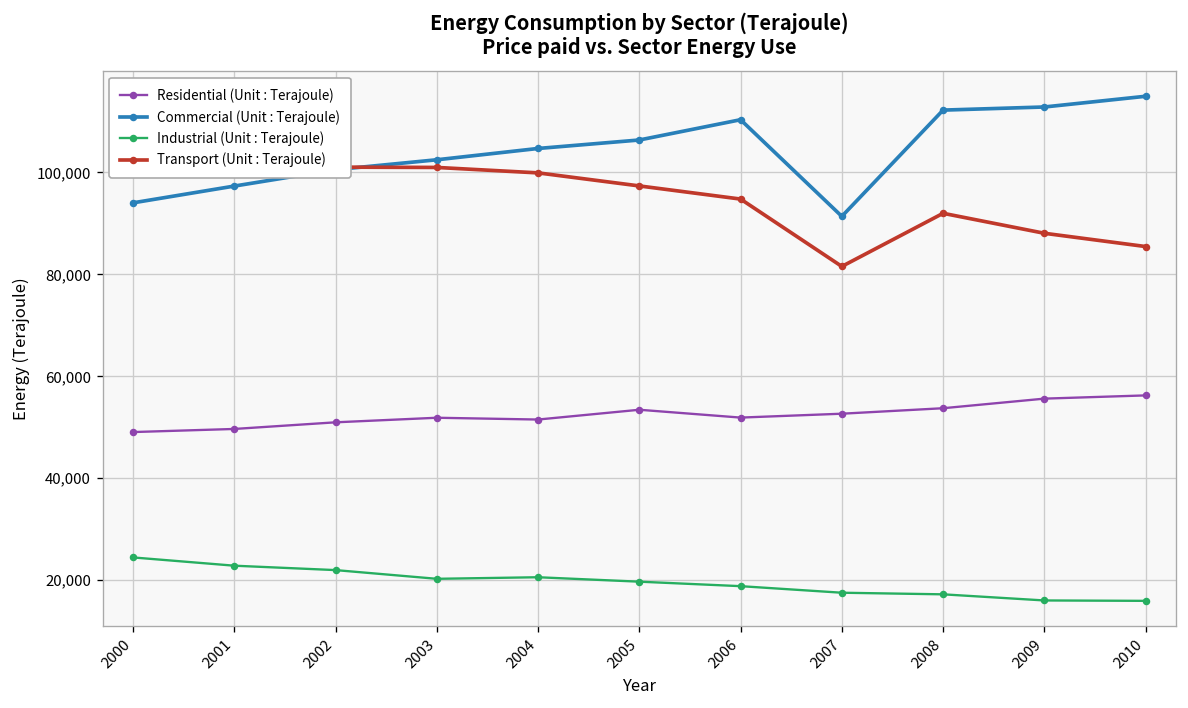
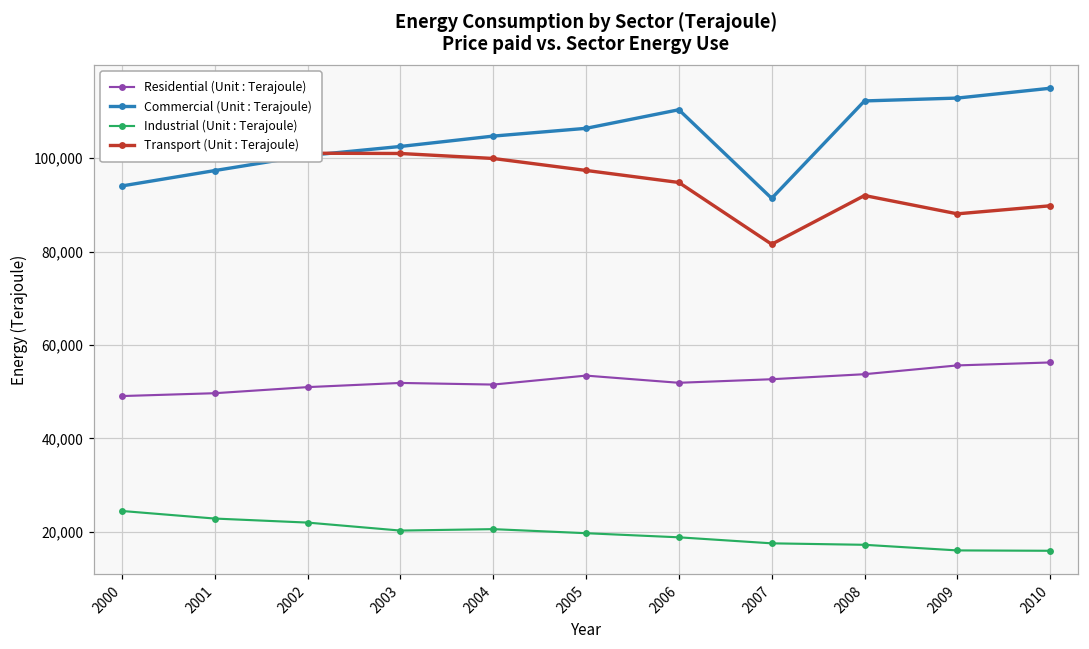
  {
    "Residential (Unit : Terajoule)": {
      "2000": "49,000",
      "2001": "50,000",
      "2002": "51,000",
      "2003": "52,000",
      "2004": "52,000",
      "2005": "53,000",
      "2006": "52,000",
      "2007": "53,000",
      "2008": "54,000",
      "2009": "56,000",
      "2010": "56,000"
    },
    "Commercial (Unit : Terajoule)": {
      "2000": "94,000",
      "2001": "97,000",
      "2003": "102,000",
      "2004": "105,000",
      "2005": "106,000",
      "2006": "110,000",
      "2007": "91,000",
      "2008": "112,000",
      "2009": "113,000",
      "2010": "115,000"
    },
    "Industrial (Unit : Terajoule)": {
      "2000": "24,000",
      "2001": "23,000",
      "2002": "22,000",
      "2003": "20,000",
      "2004": "21,000",
      "2005": "20,000",
      "2006": "19,000",
      "2007": "18,000",
      "2008": "17,000",
      "2009": "16,000",
      "2010": "16,000"
    },
    "Transport (Unit : Terajoule)": {
      "2003": "101,000",
      "2004": "100,000",
      "2005": "97,000",
      "2006": "95,000",
      "2007": "82,000",
      "2008": "92,000",
      "2009": "88,000",
-     "2010": "85,000"
+     "2010": "90,000"
    }
  }
